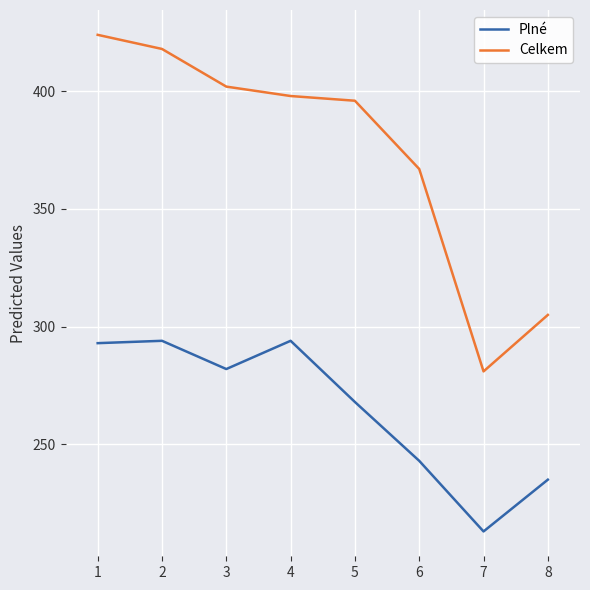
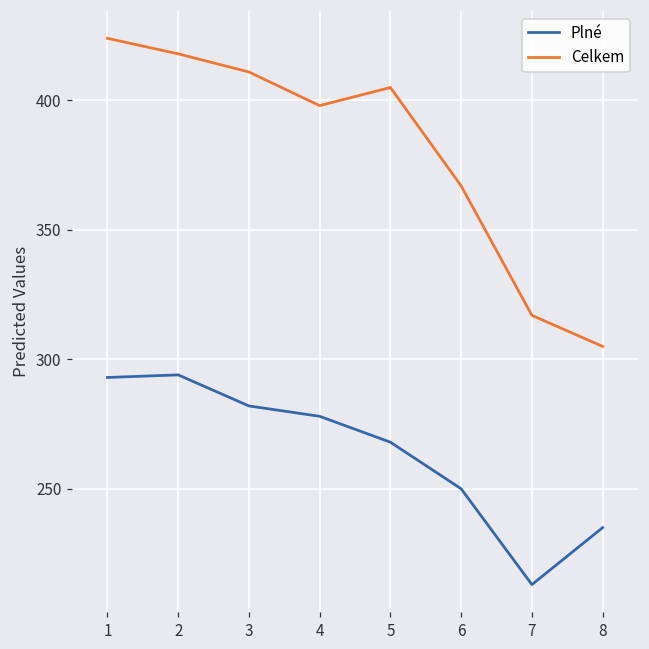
  {
    "Plné": {
      "1": 293,
      "2": 294,
      "3": 282,
-     "4": 294,
+     "4": 278,
      "5": 268,
-     "6": 243,
+     "6": 250,
      "7": 213,
      "8": 235
    },
    "Celkem": {
      "1": 424,
      "2": 418,
-     "3": 402,
+     "3": 411,
      "4": 398,
-     "5": 396,
+     "5": 405,
      "6": 367,
-     "7": 281,
+     "7": 317,
      "8": 305
    }
  }
